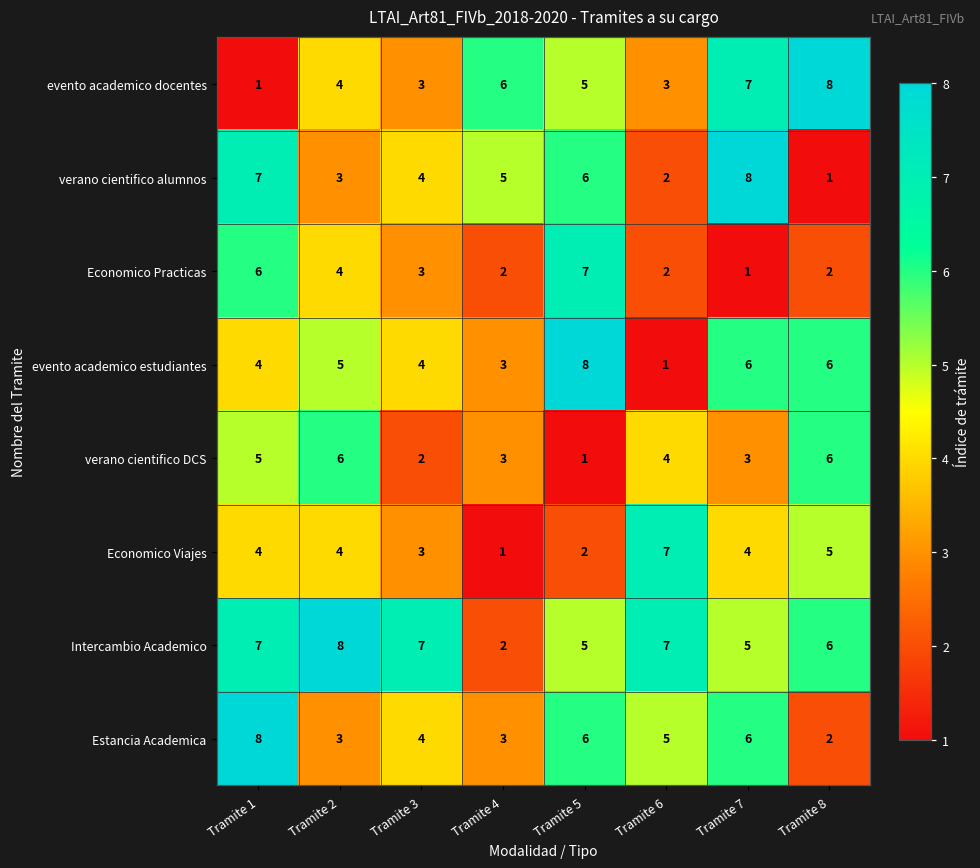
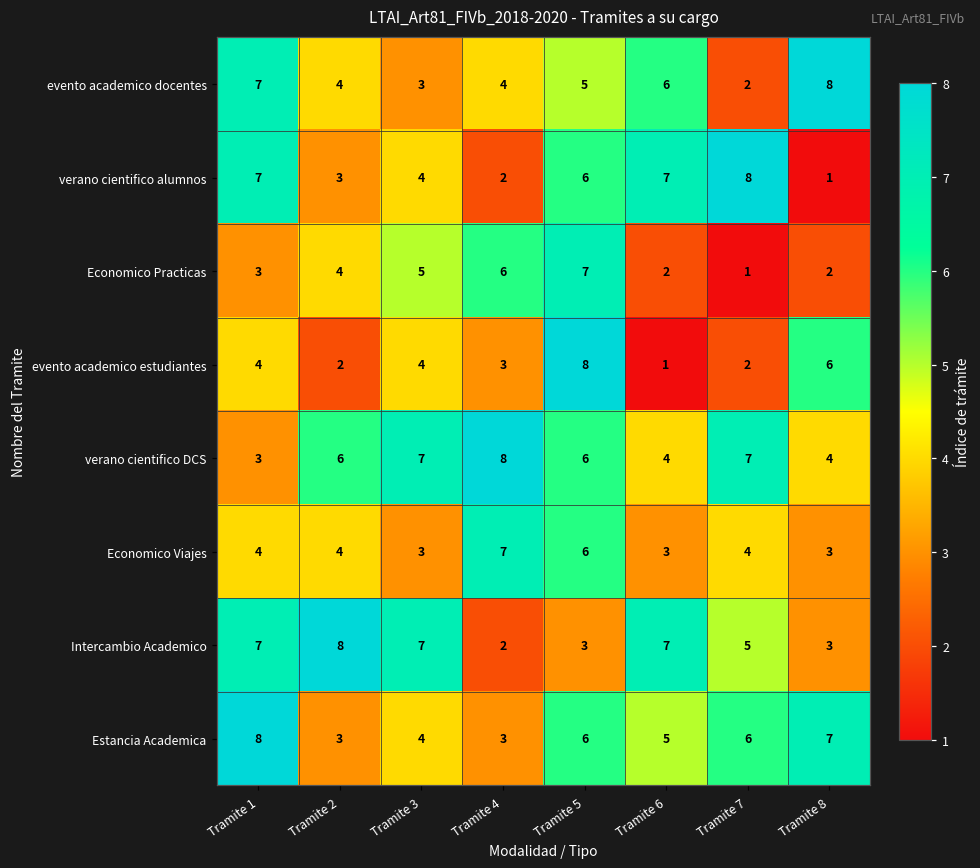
  {
    "evento academico docentes": {
-     "Tramite 1": 1,
+     "Tramite 1": 7,
      "Tramite 2": 4,
      "Tramite 3": 3,
-     "Tramite 4": 6,
+     "Tramite 4": 4,
      "Tramite 5": 5,
-     "Tramite 6": 3,
-     "Tramite 7": 7,
+     "Tramite 6": 6,
+     "Tramite 7": 2,
      "Tramite 8": 8
    },
    "verano cientifico alumnos": {
      "Tramite 1": 7,
      "Tramite 2": 3,
      "Tramite 3": 4,
-     "Tramite 4": 5,
+     "Tramite 4": 2,
      "Tramite 5": 6,
-     "Tramite 6": 2,
+     "Tramite 6": 7,
      "Tramite 7": 8,
      "Tramite 8": 1
    },
    "Economico Practicas": {
-     "Tramite 1": 6,
+     "Tramite 1": 3,
      "Tramite 2": 4,
-     "Tramite 3": 3,
-     "Tramite 4": 2,
+     "Tramite 3": 5,
+     "Tramite 4": 6,
      "Tramite 5": 7,
      "Tramite 6": 2,
      "Tramite 7": 1,
      "Tramite 8": 2
    },
    "evento academico estudiantes": {
      "Tramite 1": 4,
-     "Tramite 2": 5,
+     "Tramite 2": 2,
      "Tramite 3": 4,
      "Tramite 4": 3,
      "Tramite 5": 8,
      "Tramite 6": 1,
-     "Tramite 7": 6,
+     "Tramite 7": 2,
      "Tramite 8": 6
    },
    "verano cientifico DCS": {
-     "Tramite 1": 5,
+     "Tramite 1": 3,
      "Tramite 2": 6,
-     "Tramite 3": 2,
-     "Tramite 4": 3,
-     "Tramite 5": 1,
+     "Tramite 3": 7,
+     "Tramite 4": 8,
+     "Tramite 5": 6,
      "Tramite 6": 4,
-     "Tramite 7": 3,
-     "Tramite 8": 6
+     "Tramite 7": 7,
+     "Tramite 8": 4
    },
    "Economico Viajes": {
      "Tramite 1": 4,
      "Tramite 2": 4,
      "Tramite 3": 3,
-     "Tramite 4": 1,
-     "Tramite 5": 2,
-     "Tramite 6": 7,
+     "Tramite 4": 7,
+     "Tramite 5": 6,
+     "Tramite 6": 3,
      "Tramite 7": 4,
-     "Tramite 8": 5
+     "Tramite 8": 3
    },
    "Intercambio Academico": {
      "Tramite 1": 7,
      "Tramite 2": 8,
      "Tramite 3": 7,
      "Tramite 4": 2,
-     "Tramite 5": 5,
+     "Tramite 5": 3,
      "Tramite 6": 7,
      "Tramite 7": 5,
-     "Tramite 8": 6
+     "Tramite 8": 3
    },
    "Estancia Academica": {
      "Tramite 1": 8,
      "Tramite 2": 3,
      "Tramite 3": 4,
      "Tramite 4": 3,
      "Tramite 5": 6,
      "Tramite 6": 5,
      "Tramite 7": 6,
-     "Tramite 8": 2
+     "Tramite 8": 7
    }
  }
